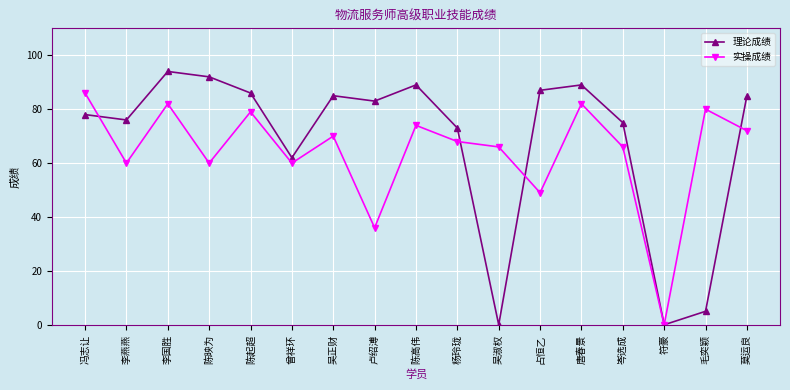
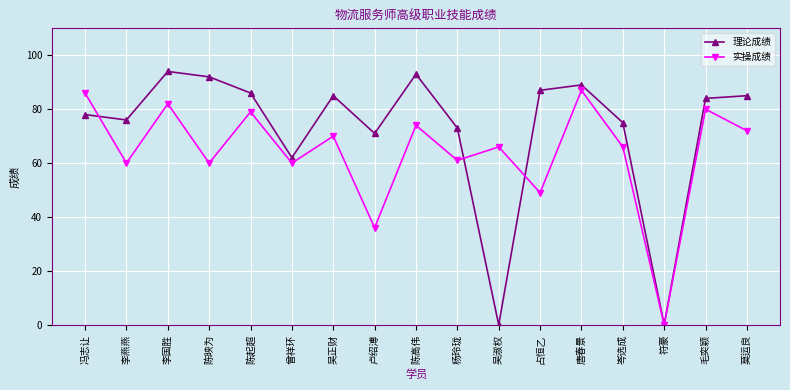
  {
    "理论成绩": {
      "冯志让": 78,
      "李燕燕": 76,
      "李国胜": 94,
      "陈映为": 92,
      "陈起超": 86,
      "曾祥环": 62,
      "吴正财": 85,
-     "卢绍溥": 83,
-     "陈高伟": 89,
+     "卢绍溥": 71,
+     "陈高伟": 93,
      "杨玲珑": 73,
      "吴淑权": 0,
      "占恒乙": 87,
      "唐春景": 89,
      "岑选成": 75,
-     "毛奕颖": 5,
+     "毛奕颖": 84,
      "莫运良": 85
    },
    "实操成绩": {
      "冯志让": 86,
      "李燕燕": 60,
      "李国胜": 82,
      "陈映为": 60,
      "陈起超": 79,
      "曾祥环": 60,
      "吴正财": 70,
      "卢绍溥": 36,
      "陈高伟": 74,
-     "杨玲珑": 68,
+     "杨玲珑": 61,
      "吴淑权": 66,
      "占恒乙": 49,
-     "唐春景": 82,
+     "唐春景": 87,
      "岑选成": 66,
      "毛奕颖": 80,
      "莫运良": 72
    }
  }
